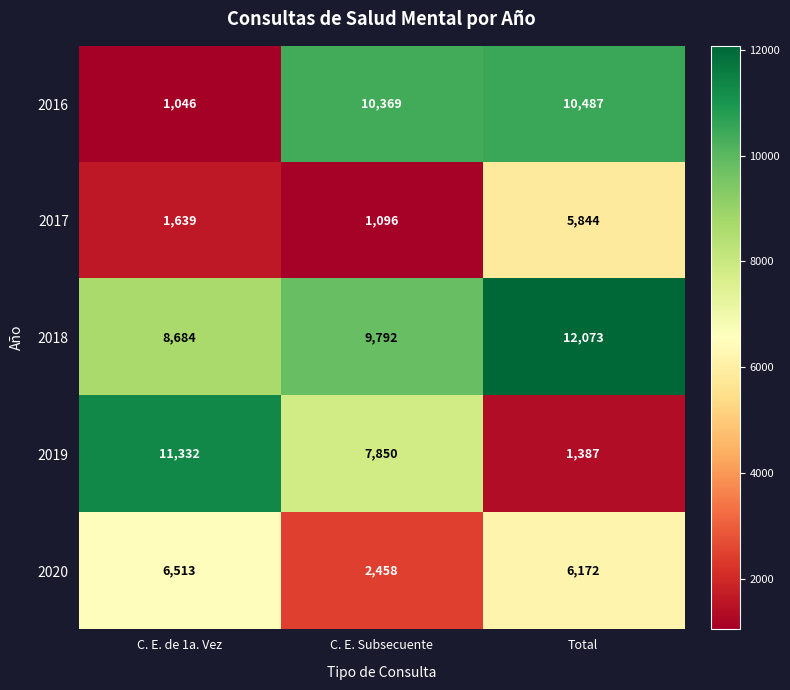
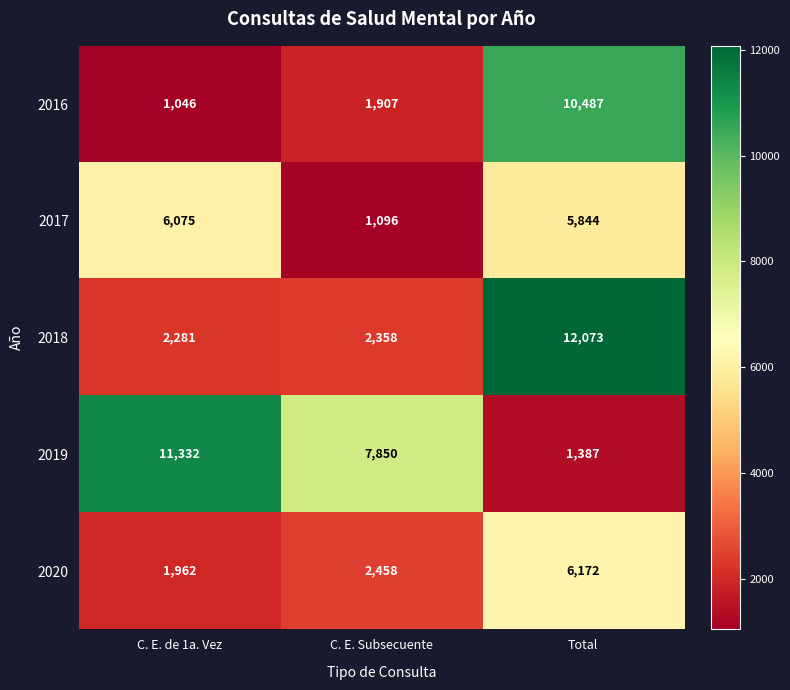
  {
    "2016": {
      "C. E. de 1a. Vez": "1,046",
-     "C. E. Subsecuente": "10,369",
+     "C. E. Subsecuente": "1,907",
      "Total": "10,487"
    },
    "2017": {
-     "C. E. de 1a. Vez": "1,639",
+     "C. E. de 1a. Vez": "6,075",
      "C. E. Subsecuente": "1,096",
      "Total": "5,844"
    },
    "2018": {
-     "C. E. de 1a. Vez": "8,684",
-     "C. E. Subsecuente": "9,792",
+     "C. E. de 1a. Vez": "2,281",
+     "C. E. Subsecuente": "2,358",
      "Total": "12,073"
    },
    "2019": {
      "C. E. de 1a. Vez": "11,332",
      "C. E. Subsecuente": "7,850",
      "Total": "1,387"
    },
    "2020": {
-     "C. E. de 1a. Vez": "6,513",
+     "C. E. de 1a. Vez": "1,962",
      "C. E. Subsecuente": "2,458",
      "Total": "6,172"
    }
  }
